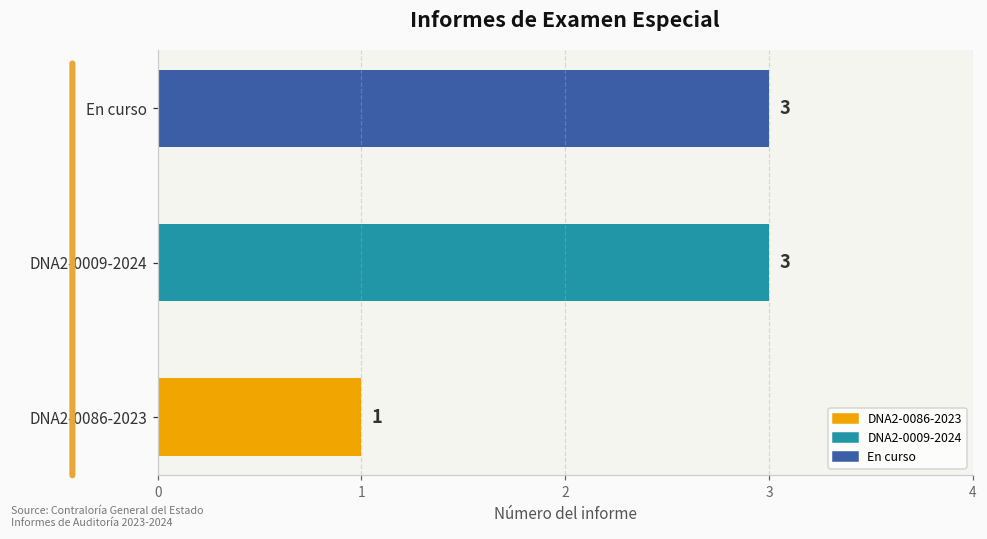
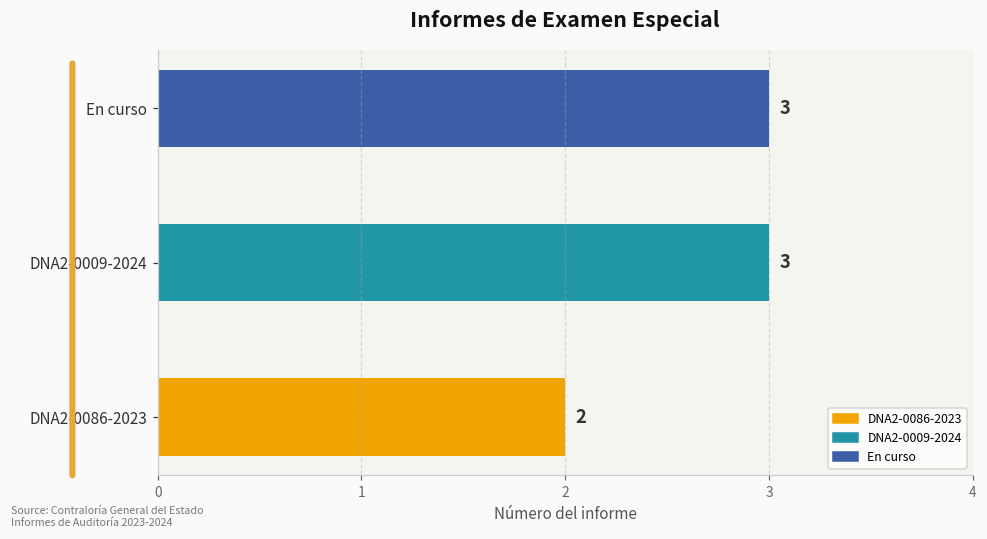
  {
    "En curso": 3,
    "DNA2-0009-2024": 3,
-   "DNA2-0086-2023": 1
+   "DNA2-0086-2023": 2
  }
